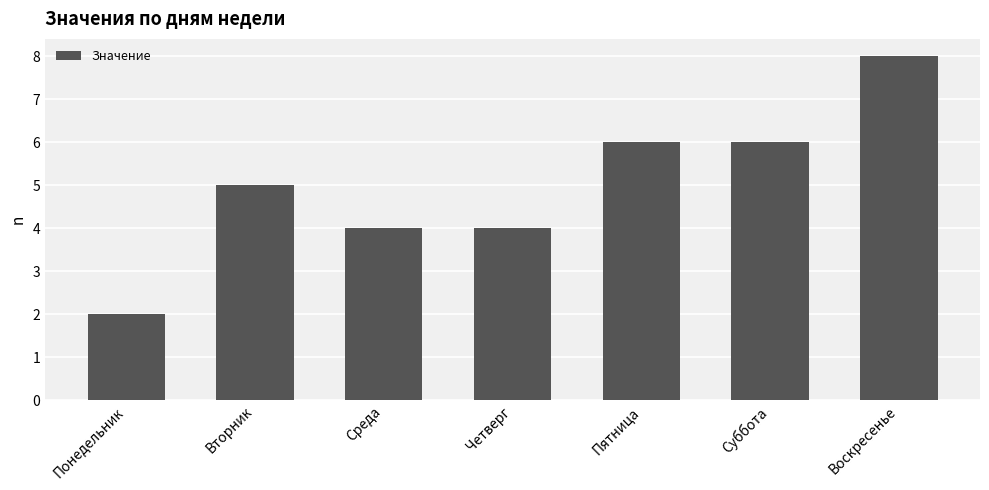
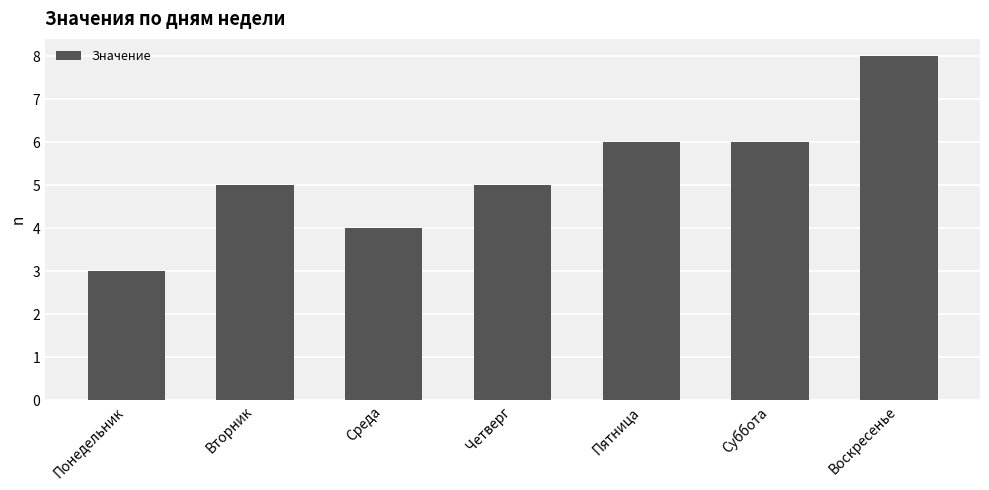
  {
-   "Понедельник": 2,
+   "Понедельник": 3,
    "Вторник": 5,
    "Среда": 4,
-   "Четверг": 4,
+   "Четверг": 5,
    "Пятница": 6,
    "Суббота": 6,
    "Воскресенье": 8
  }
